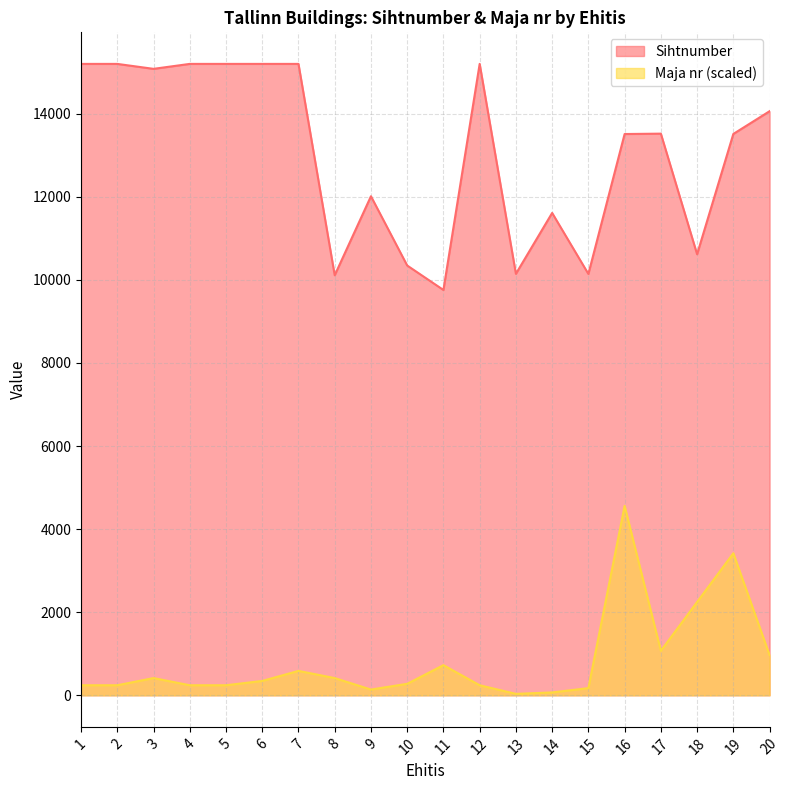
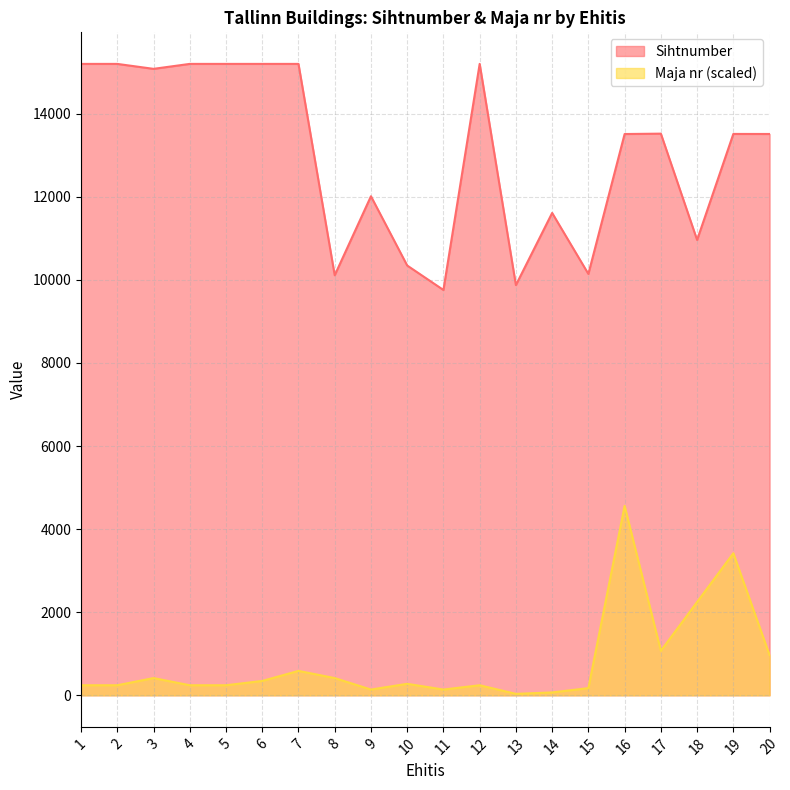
  {
    "Sihtnumber": {
      "1": 15200,
      "2": 15200,
      "3": 15100,
      "4": 15200,
      "5": 15200,
      "6": 15200,
      "7": 15200,
      "8": 10100,
      "9": 12000,
      "10": 10300,
      "11": 9800,
      "12": 15200,
-     "13": 10100,
+     "13": 9900,
      "14": 11600,
      "15": 10100,
      "16": 13500,
      "17": 13500,
-     "18": 10600,
+     "18": 11000,
      "19": 13500,
-     "20": 14100
+     "20": 13500
    },
    "Maja nr (scaled)": {
      "1": 200,
      "2": 200,
      "3": 400,
      "4": 200,
      "5": 200,
      "6": 300,
      "7": 600,
      "8": 400,
      "9": 100,
      "10": 300,
-     "11": 700,
+     "11": 100,
      "12": 200,
      "13": 0,
      "14": 100,
      "15": 200,
      "16": 4600,
      "17": 1100,
      "18": 2200,
      "19": 3400,
      "20": 1000
    }
  }
